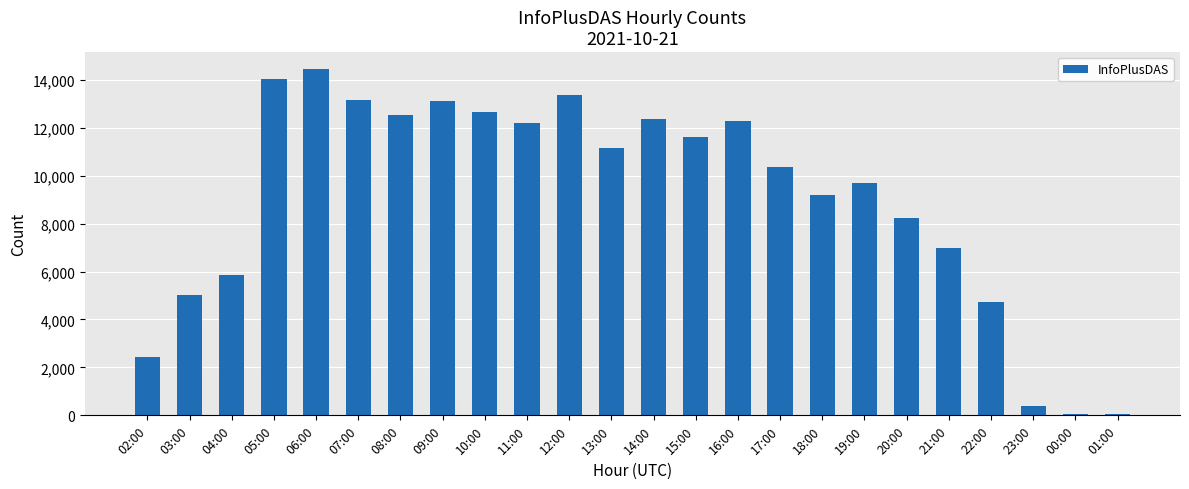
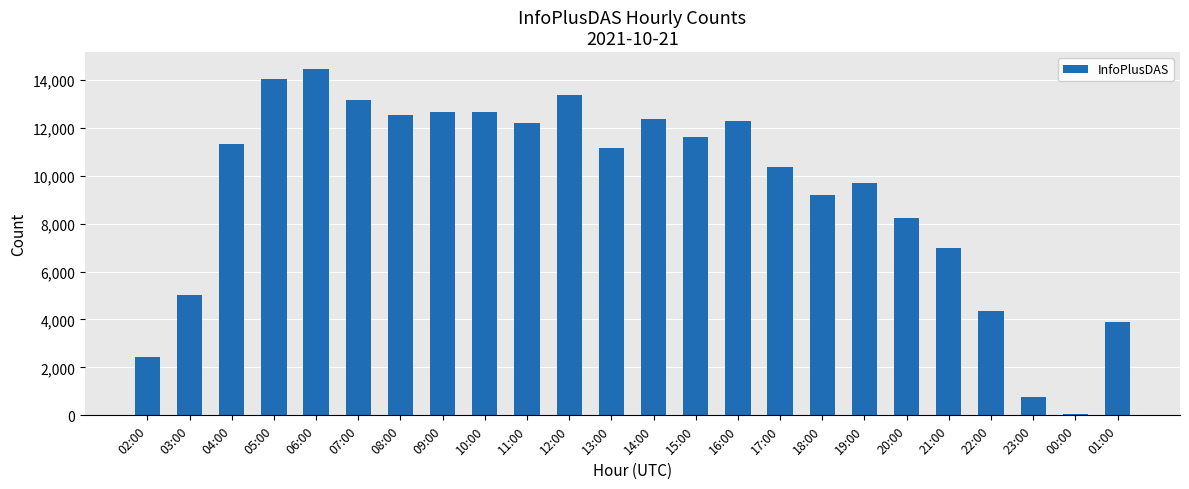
  {
    "02:00": "2,400",
    "03:00": "5,000",
-   "04:00": "5,900",
+   "04:00": "11,300",
    "05:00": "14,000",
    "06:00": "14,400",
    "07:00": "13,200",
    "08:00": "12,500",
-   "09:00": "13,100",
+   "09:00": "12,700",
    "10:00": "12,600",
    "11:00": "12,200",
    "12:00": "13,400",
    "13:00": "11,200",
    "14:00": "12,400",
    "15:00": "11,600",
    "16:00": "12,300",
    "17:00": "10,400",
    "18:00": "9,200",
    "19:00": "9,700",
    "20:00": "8,200",
    "21:00": "7,000",
-   "22:00": "4,700",
-   "23:00": "400",
-   "01:00": "100"
+   "22:00": "4,400",
+   "23:00": "800",
+   "01:00": "3,900"
  }
